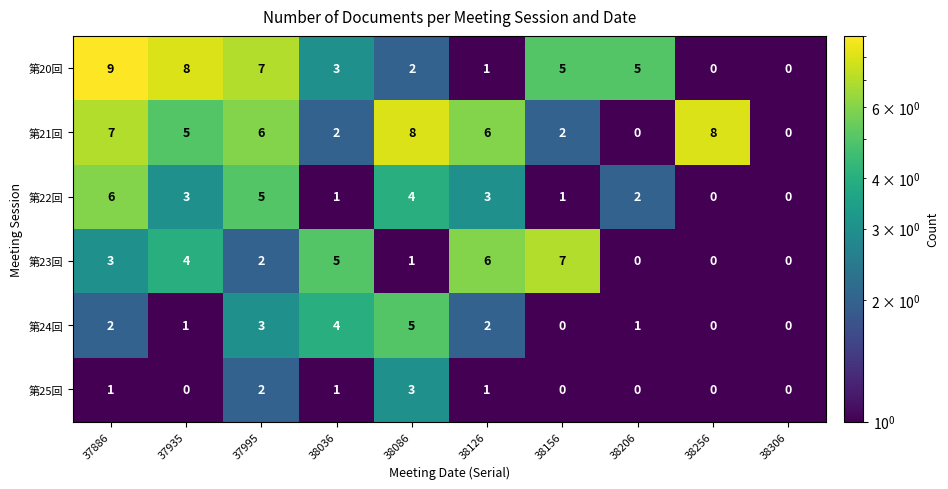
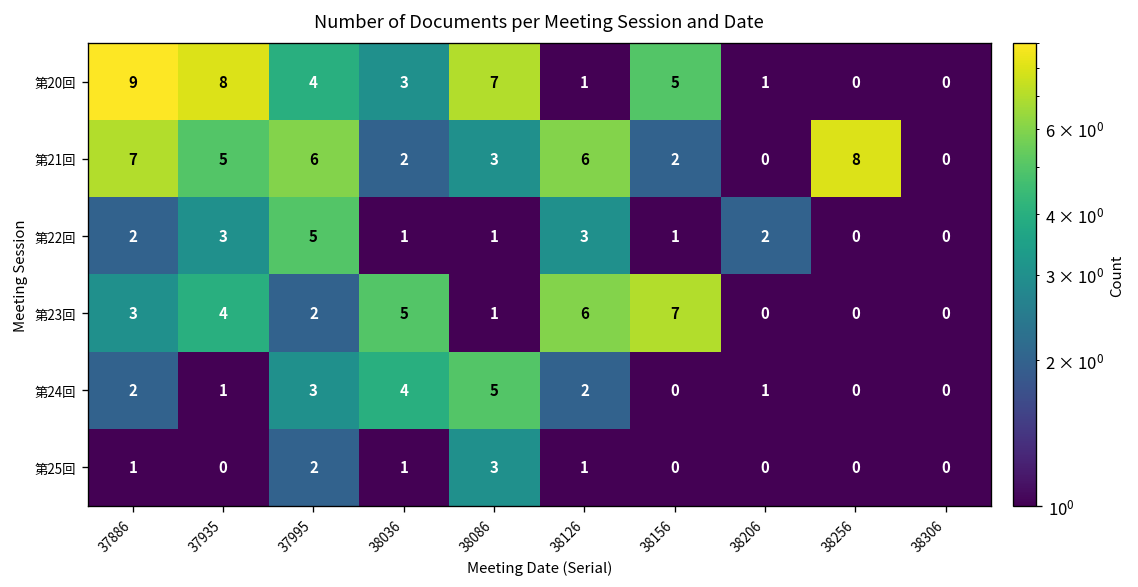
  {
    "第20回": {
      "37886": 9,
      "37935": 8,
-     "37995": 7,
+     "37995": 4,
      "38036": 3,
-     "38086": 2,
+     "38086": 7,
      "38126": 1,
      "38156": 5,
-     "38206": 5,
+     "38206": 1,
      "38256": 0,
      "38306": 0
    },
    "第21回": {
      "37886": 7,
      "37935": 5,
      "37995": 6,
      "38036": 2,
-     "38086": 8,
+     "38086": 3,
      "38126": 6,
      "38156": 2,
      "38206": 0,
      "38256": 8,
      "38306": 0
    },
    "第22回": {
-     "37886": 6,
+     "37886": 2,
      "37935": 3,
      "37995": 5,
      "38036": 1,
-     "38086": 4,
+     "38086": 1,
      "38126": 3,
      "38156": 1,
      "38206": 2,
      "38256": 0,
      "38306": 0
    },
    "第23回": {
      "37886": 3,
      "37935": 4,
      "37995": 2,
      "38036": 5,
      "38086": 1,
      "38126": 6,
      "38156": 7,
      "38206": 0,
      "38256": 0,
      "38306": 0
    },
    "第24回": {
      "37886": 2,
      "37935": 1,
      "37995": 3,
      "38036": 4,
      "38086": 5,
      "38126": 2,
      "38156": 0,
      "38206": 1,
      "38256": 0,
      "38306": 0
    },
    "第25回": {
      "37886": 1,
      "37935": 0,
      "37995": 2,
      "38036": 1,
      "38086": 3,
      "38126": 1,
      "38156": 0,
      "38206": 0,
      "38256": 0,
      "38306": 0
    }
  }
